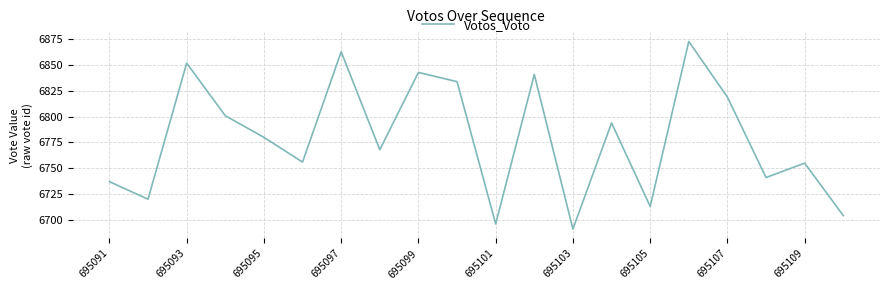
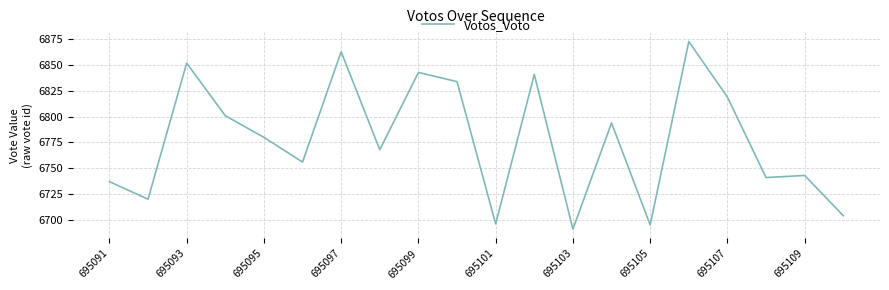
  {
    "695091": 6737,
    "695093": 6852,
    "695095": 6780,
    "695097": 6863,
    "695099": 6843,
    "695101": 6696,
    "695103": 6691,
-   "695105": 6713,
+   "695105": 6695,
    "695107": 6819,
-   "695109": 6755
+   "695109": 6743
  }
